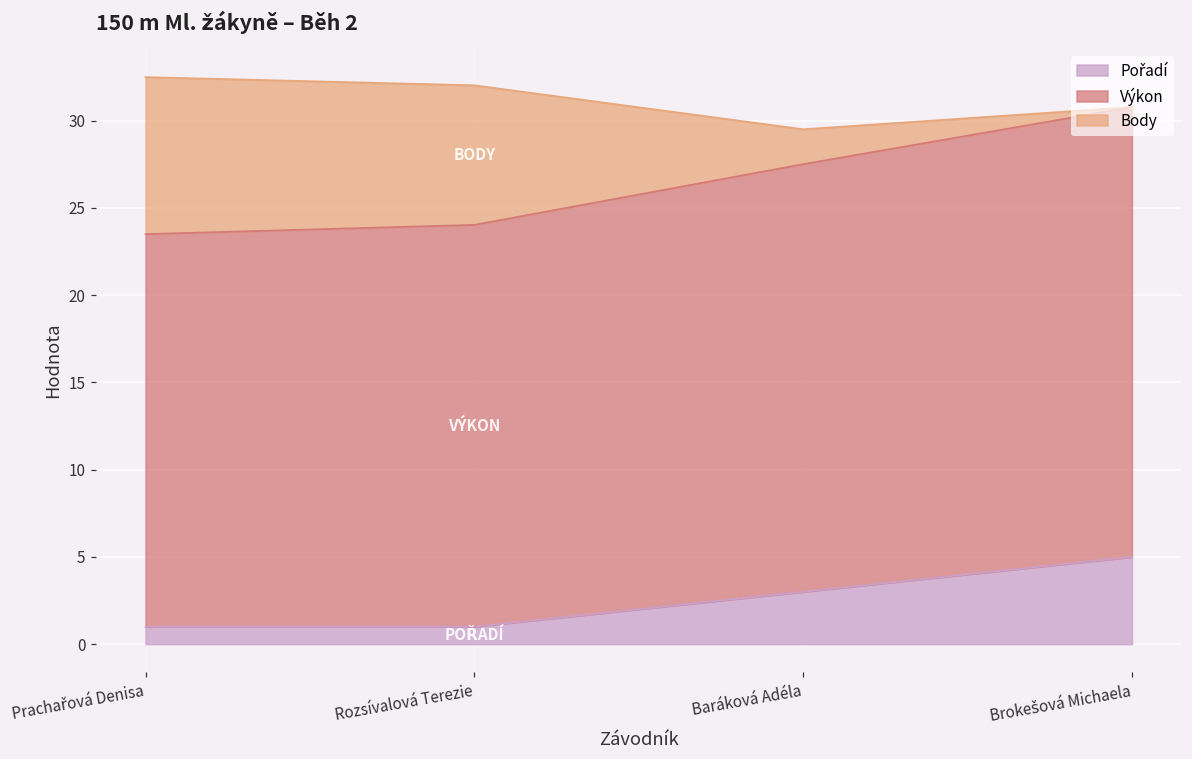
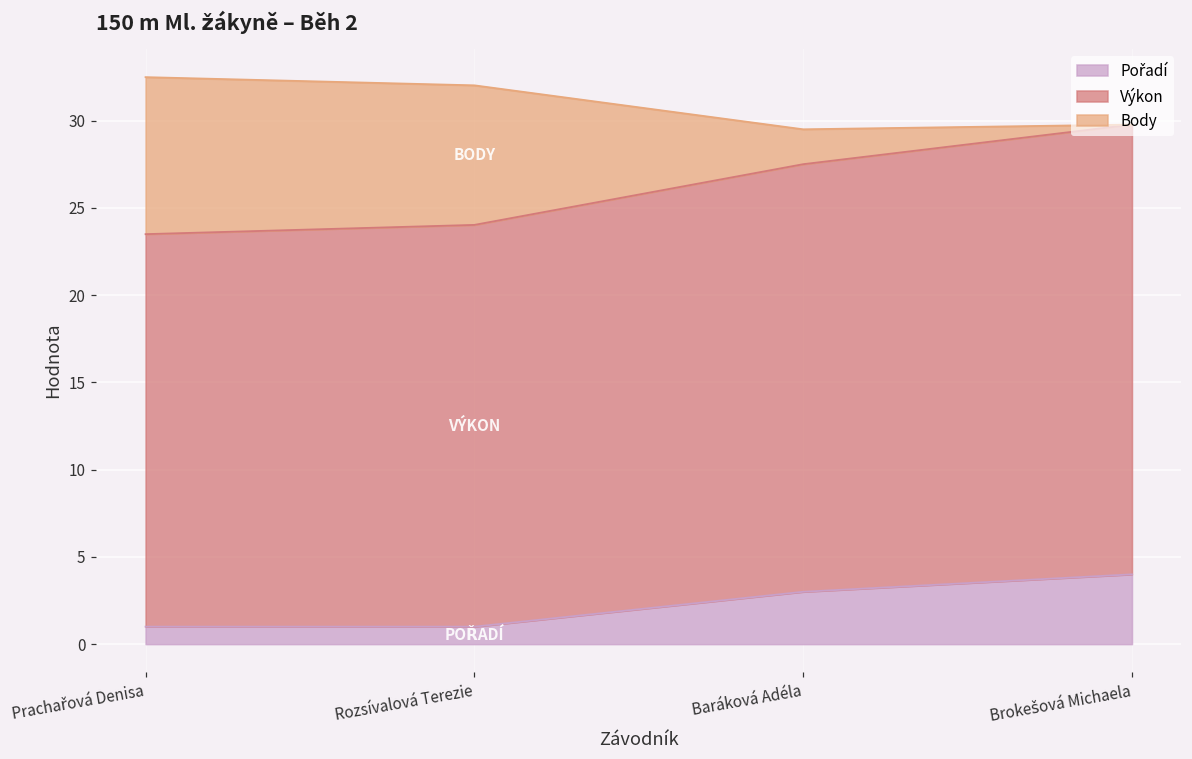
  {
    "Pořadí": {
      "Prachařová Denisa": 1,
      "Rozsívalová Terezie": 1,
      "Baráková Adéla": 3,
-     "Brokešová Michaela": 5
+     "Brokešová Michaela": 4
    }
  }
